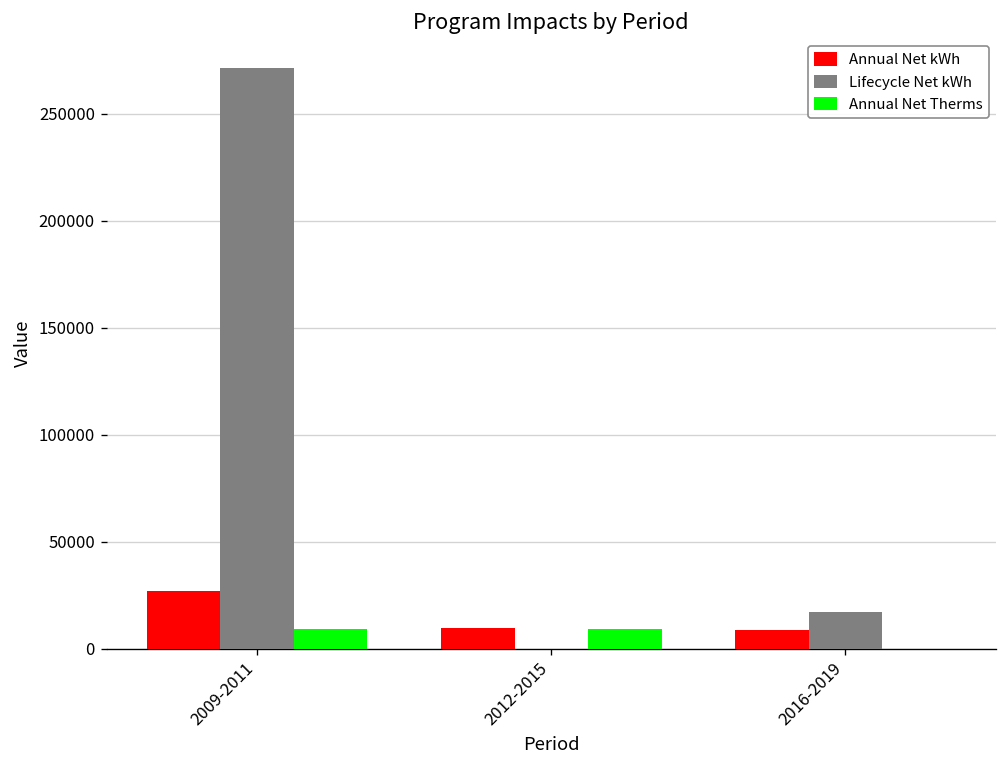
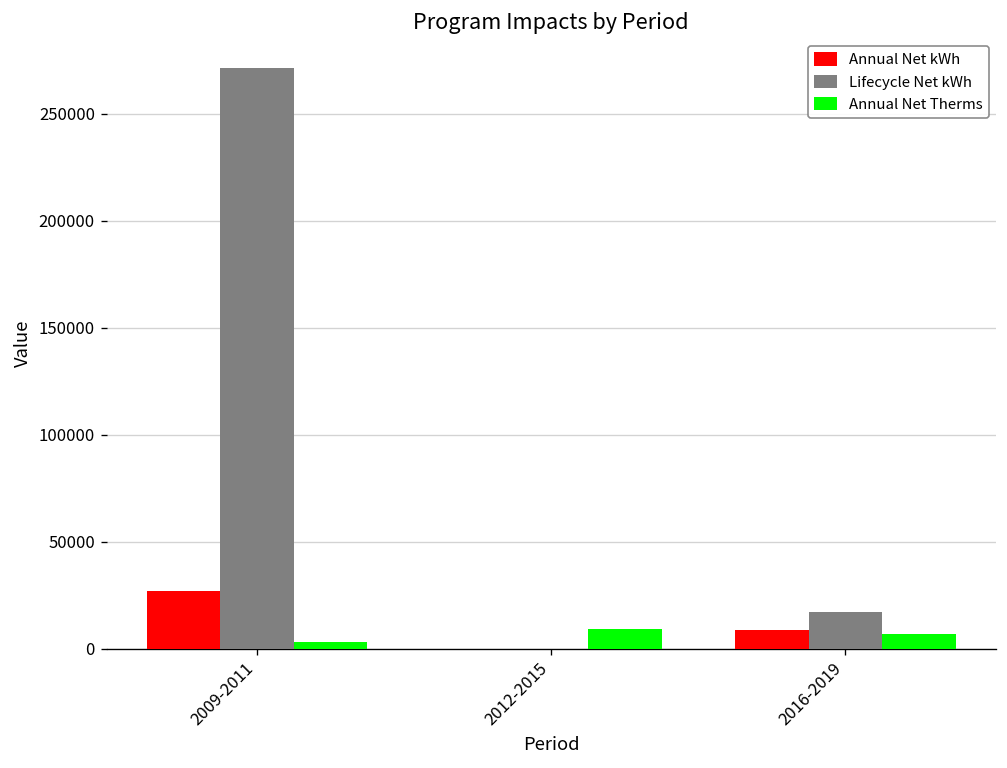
  {
    "Annual Net kWh": {
      "2009-2011": 27000,
-     "2012-2015": 10000,
+     "2012-2015": 0,
      "2016-2019": 9000
    },
    "Lifecycle Net kWh": {
      "2009-2011": 271000,
      "2012-2015": 0,
      "2016-2019": 17000
    },
    "Annual Net Therms": {
-     "2009-2011": 9000,
+     "2009-2011": 3000,
      "2012-2015": 9000,
-     "2016-2019": 0
+     "2016-2019": 7000
    }
  }
